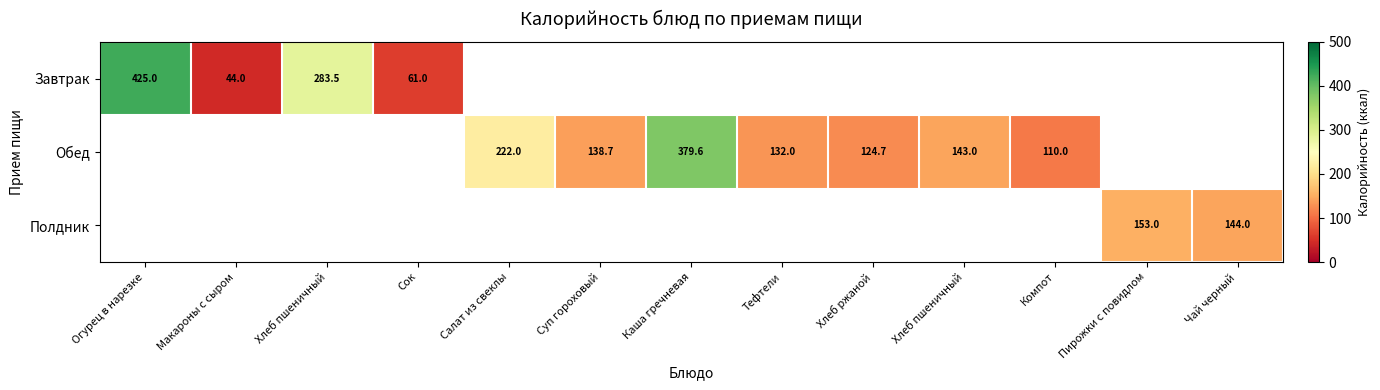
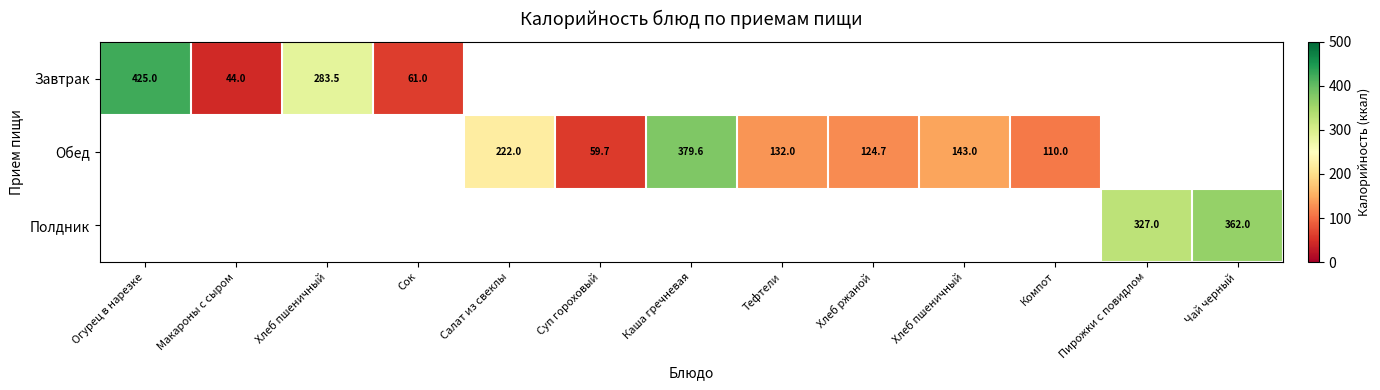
  {
    "Завтрак": {
      "Огурец в нарезке": 425.0,
      "Макароны с сыром": 44.0,
      "Хлеб пшеничный": 283.5,
      "Сок": 61.0
    },
    "Обед": {
      "Салат из свеклы": 222.0,
-     "Суп гороховый": 138.7,
+     "Суп гороховый": 59.7,
      "Каша гречневая": 379.6,
      "Тефтели": 132.0,
      "Хлеб ржаной": 124.7,
      "Хлеб пшеничный": 143.0,
      "Компот": 110.0
    },
    "Полдник": {
-     "Пирожки с повидлом": 153.0,
-     "Чай черный": 144.0
+     "Пирожки с повидлом": 327.0,
+     "Чай черный": 362.0
    }
  }
